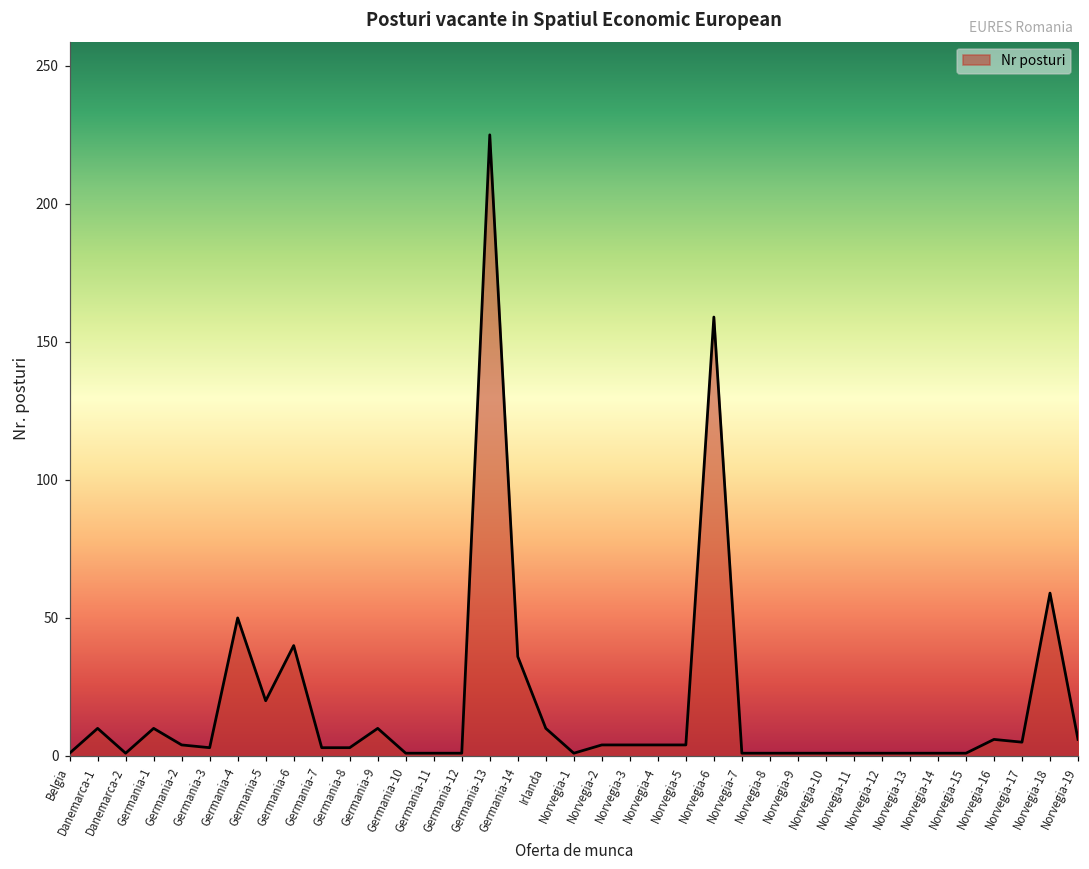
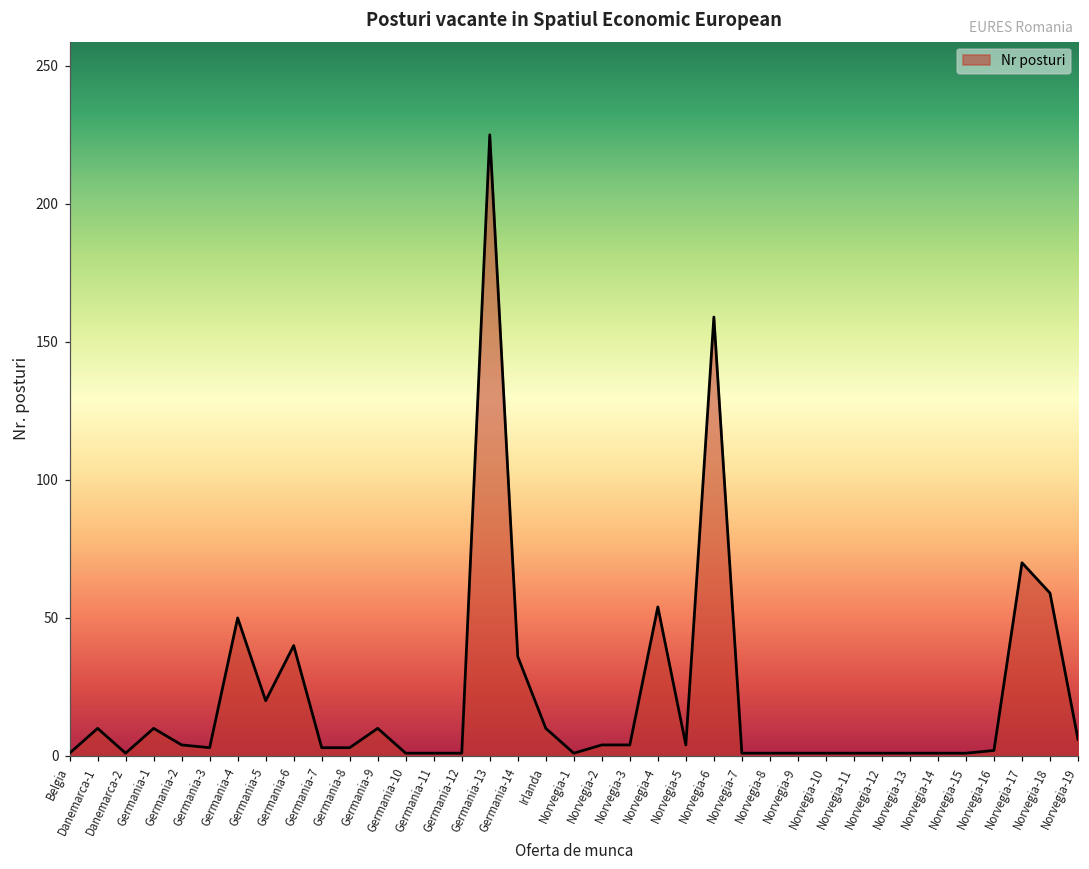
  {
    "Belgia": 1,
    "Danemarca-1": 10,
    "Danemarca-2": 1,
    "Germania-1": 10,
    "Germania-2": 4,
    "Germania-3": 3,
    "Germania-4": 50,
    "Germania-5": 20,
    "Germania-6": 40,
    "Germania-7": 3,
    "Germania-8": 3,
    "Germania-9": 10,
    "Germania-10": 1,
    "Germania-11": 1,
    "Germania-12": 1,
    "Germania-13": 225,
    "Germania-14": 36,
    "Irlanda": 10,
    "Norvegia-1": 1,
    "Norvegia-2": 4,
    "Norvegia-3": 4,
-   "Norvegia-4": 4,
+   "Norvegia-4": 54,
    "Norvegia-5": 4,
    "Norvegia-6": 159,
    "Norvegia-7": 1,
    "Norvegia-8": 1,
    "Norvegia-9": 1,
    "Norvegia-10": 1,
    "Norvegia-11": 1,
    "Norvegia-12": 1,
    "Norvegia-13": 1,
    "Norvegia-14": 1,
    "Norvegia-15": 1,
-   "Norvegia-16": 6,
-   "Norvegia-17": 5,
+   "Norvegia-16": 2,
+   "Norvegia-17": 70,
    "Norvegia-18": 59,
    "Norvegia-19": 6
  }
